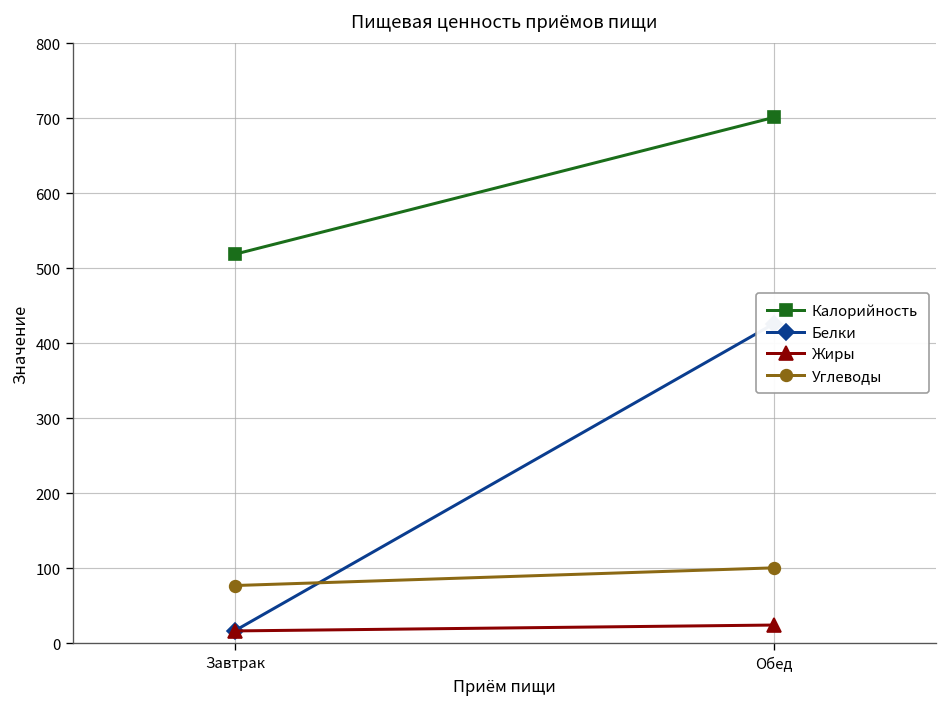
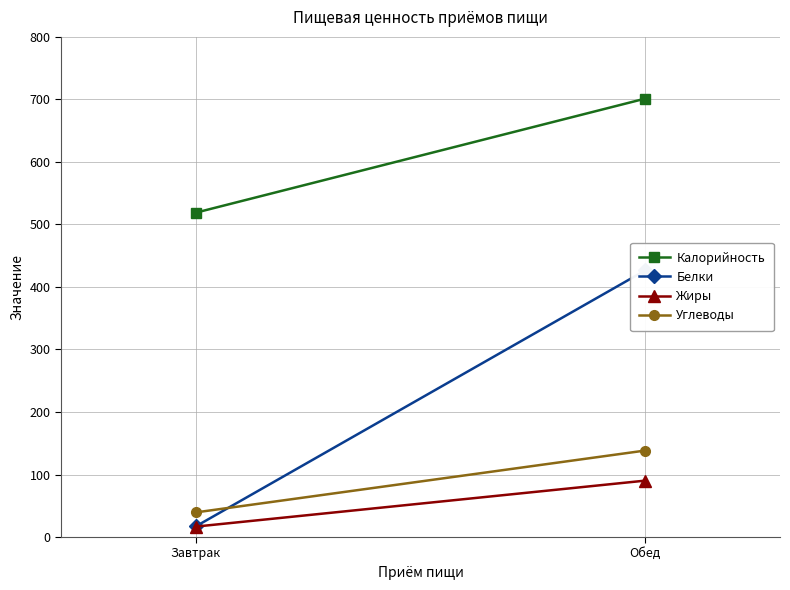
  {
    "Калорийность": {
      "Завтрак": 520,
      "Обед": 700
    },
    "Жиры": {
-     "Обед": 20
+     "Обед": 90
    },
    "Углеводы": {
-     "Завтрак": 80,
-     "Обед": 100
+     "Завтрак": 40,
+     "Обед": 140
    }
  }
